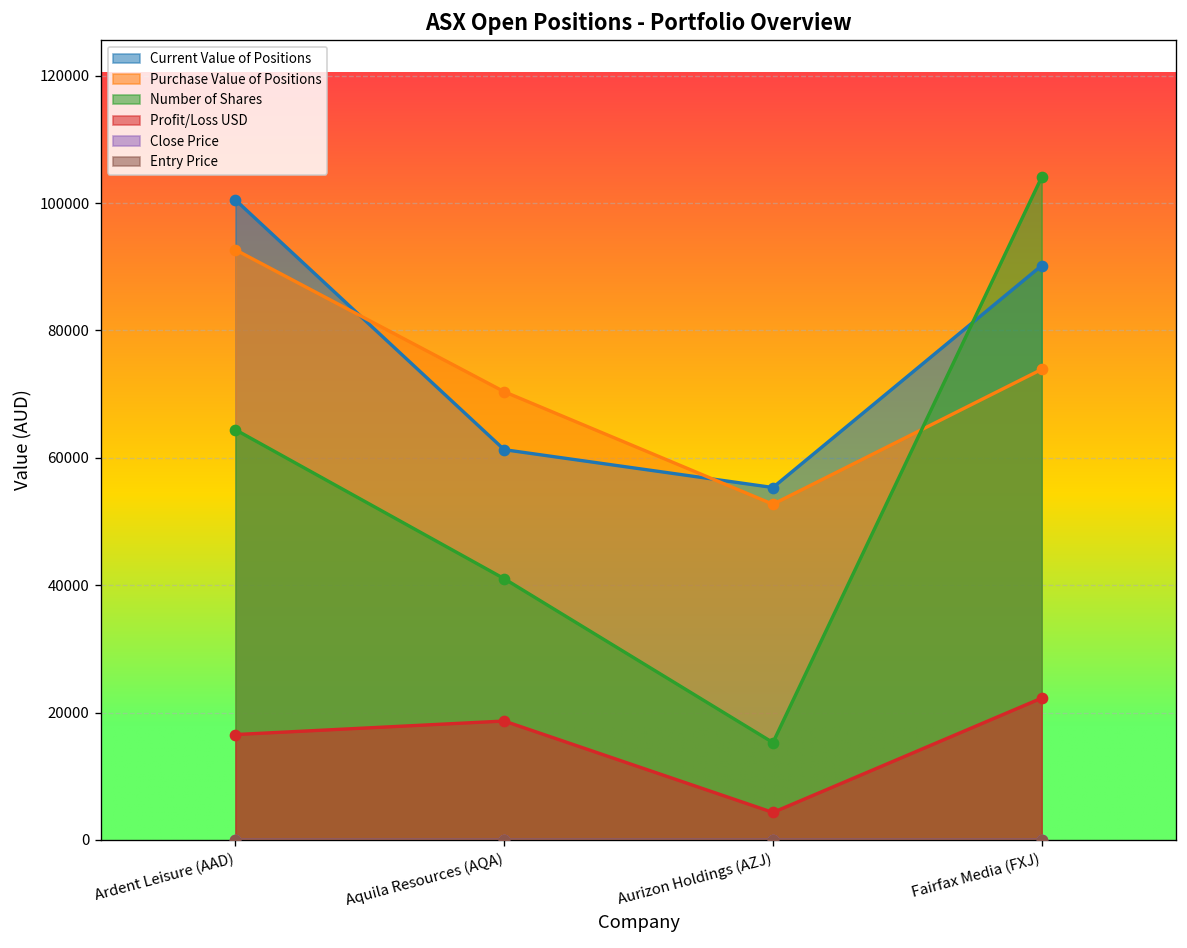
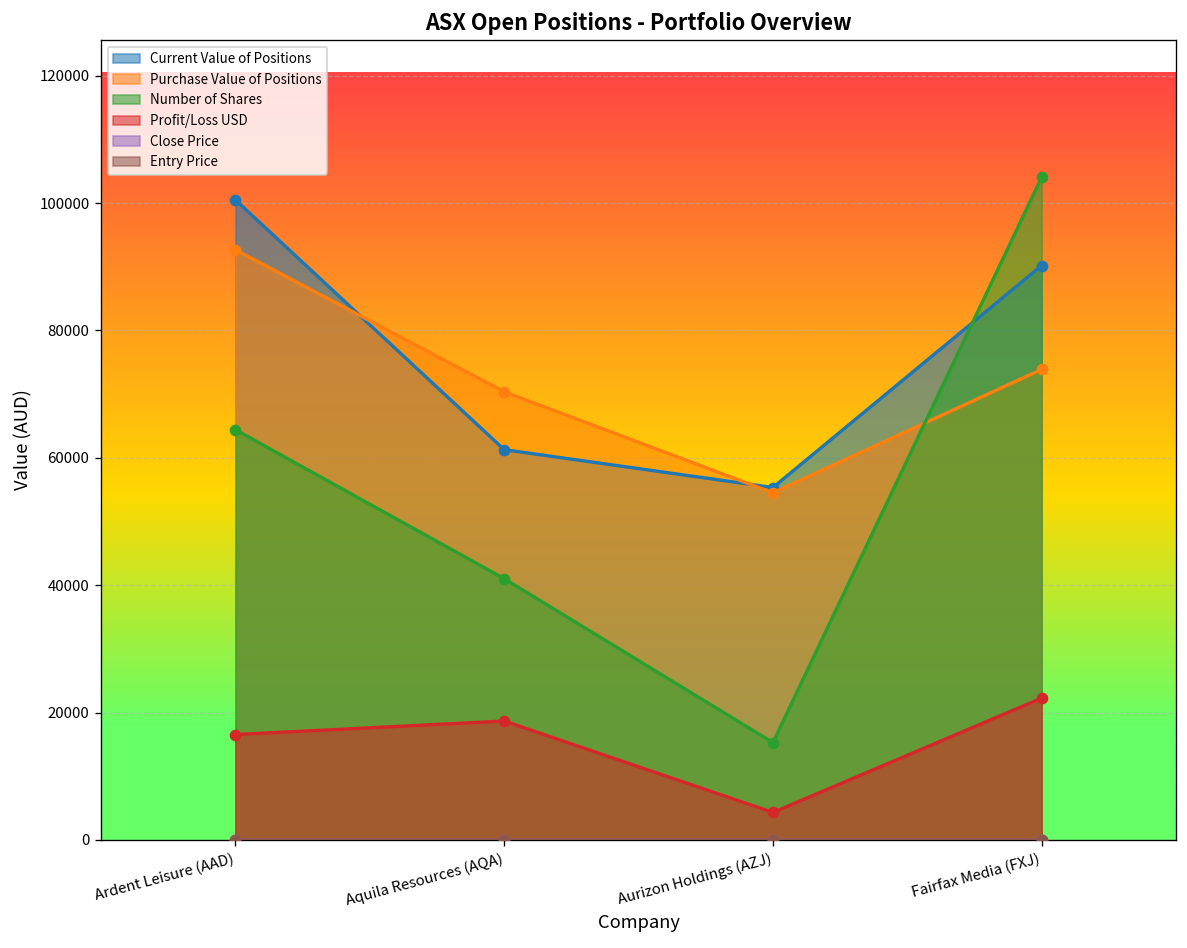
  {
    "Current Value of Positions": {
      "Ardent Leisure (AAD)": 100000,
      "Aquila Resources (AQA)": 61000,
      "Aurizon Holdings (AZJ)": 55000,
      "Fairfax Media (FXJ)": 90000
    },
    "Purchase Value of Positions": {
      "Ardent Leisure (AAD)": 93000,
      "Aquila Resources (AQA)": 70000,
-     "Aurizon Holdings (AZJ)": 53000,
+     "Aurizon Holdings (AZJ)": 55000,
      "Fairfax Media (FXJ)": 74000
    },
    "Number of Shares": {
      "Ardent Leisure (AAD)": 64000,
      "Aquila Resources (AQA)": 41000,
      "Aurizon Holdings (AZJ)": 15000,
      "Fairfax Media (FXJ)": 104000
    },
    "Profit/Loss USD": {
      "Ardent Leisure (AAD)": 17000,
      "Aquila Resources (AQA)": 19000,
      "Aurizon Holdings (AZJ)": 4000,
      "Fairfax Media (FXJ)": 22000
    },
    "Entry Price": {
      "Ardent Leisure (AAD)": 0,
      "Aquila Resources (AQA)": 0,
      "Aurizon Holdings (AZJ)": 0,
      "Fairfax Media (FXJ)": 0
    }
  }
